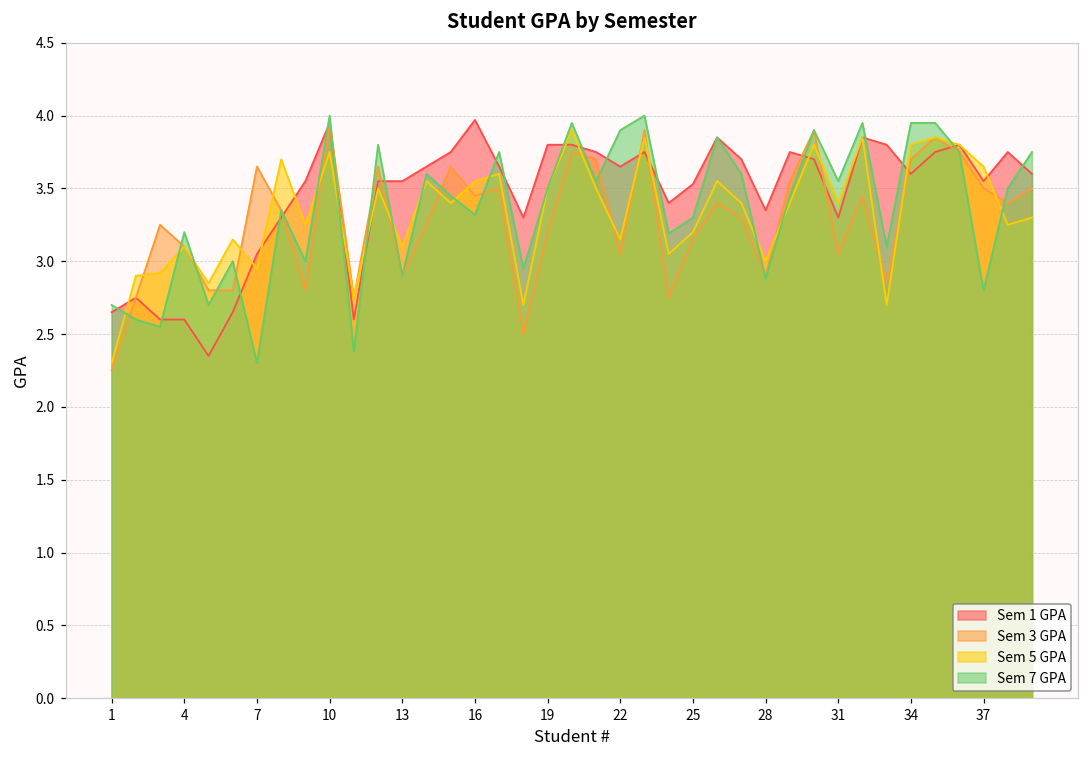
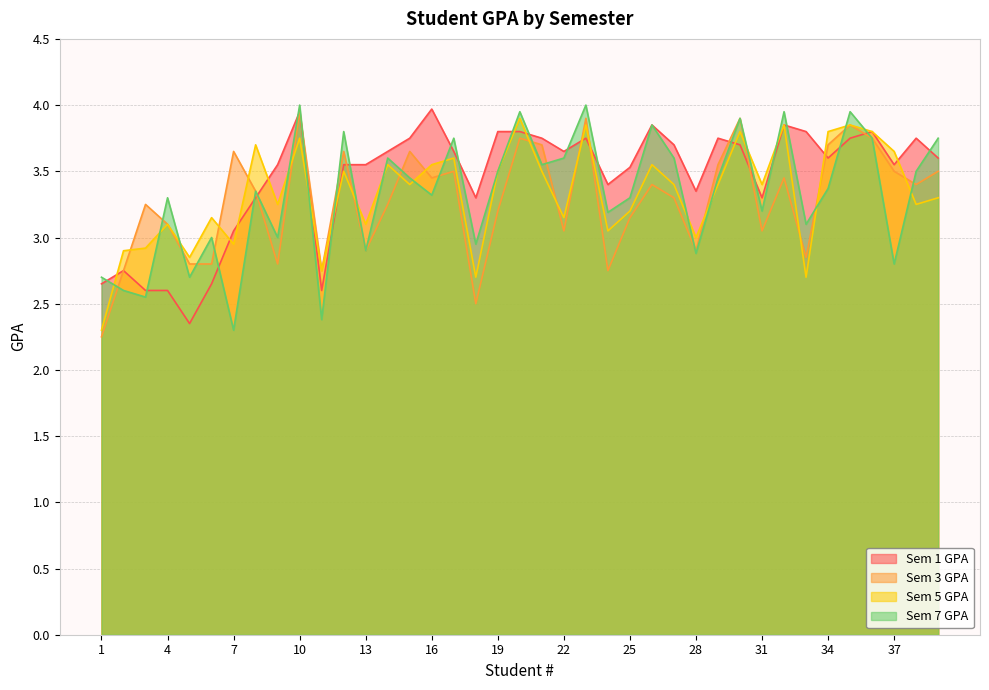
  {
    "Sem 1 GPA": {
      "1": 2.65,
      "4": 2.60,
      "7": 3.05,
      "13": 3.55,
      "16": 3.97,
      "19": 3.80,
      "22": 3.65,
      "25": 3.53,
      "28": 3.35,
      "31": 3.30,
      "34": 3.60,
      "37": 3.55
    },
    "Sem 7 GPA": {
      "1": 2.70,
-     "4": 3.2,
+     "4": 3.3,
      "7": 2.30,
      "10": 4.00,
      "16": 3.32,
-     "22": 3.9,
+     "22": 3.6,
      "25": 3.30,
      "28": 2.88,
-     "31": 3.55,
-     "34": 3.95,
+     "31": 3.20,
+     "34": 3.37,
      "37": 2.80
    }
  }
